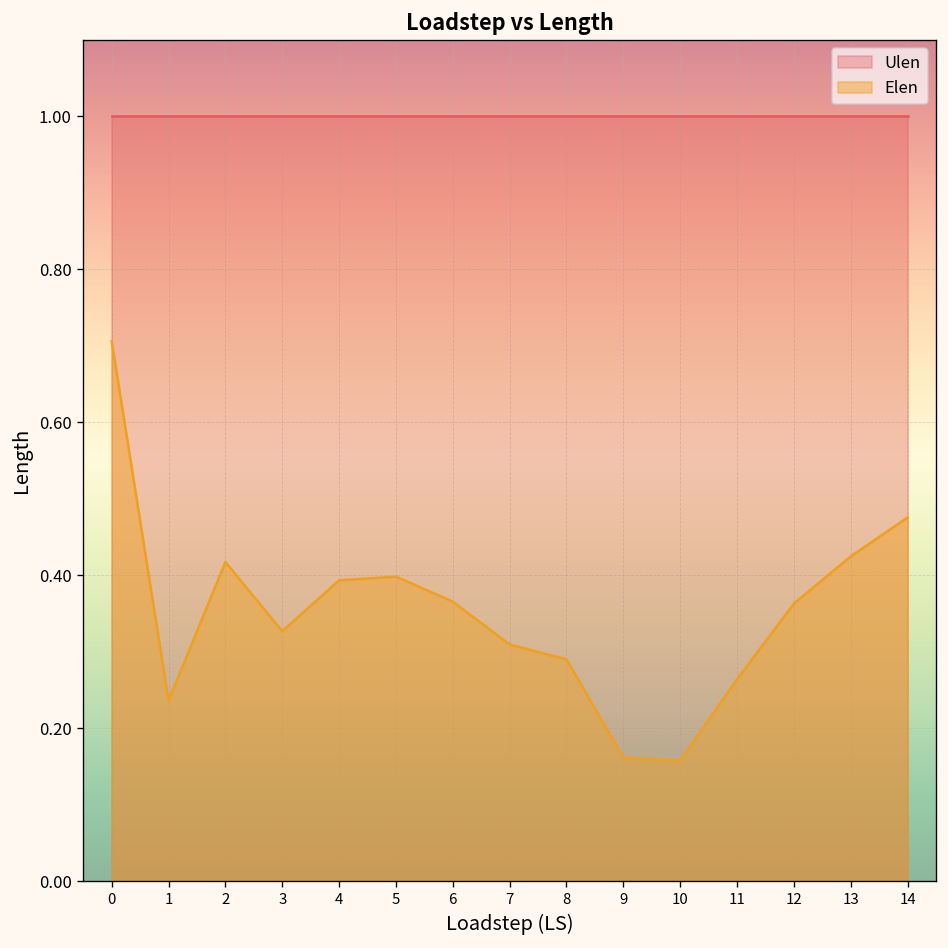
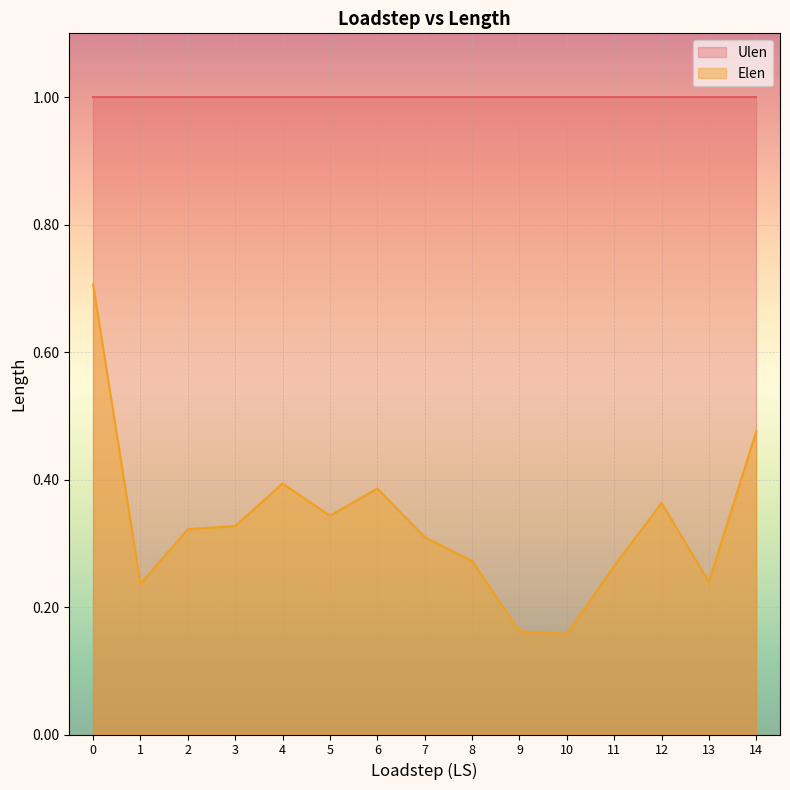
  {
    "Ulen": {
      "0": 1.00,
      "1": 1.00,
      "2": 1.00,
      "3": 1.00,
      "4": 1.00,
      "5": 1.00,
      "6": 1.00,
      "7": 1.00,
      "8": 1.00,
      "9": 1.00,
      "10": 1.00,
      "11": 1.00,
      "12": 1.00,
      "13": 1.00,
      "14": 1.00
    },
    "Elen": {
      "0": 0.71,
      "1": 0.24,
-     "2": 0.42,
+     "2": 0.32,
      "3": 0.33,
      "4": 0.39,
-     "5": 0.40,
-     "6": 0.37,
+     "5": 0.34,
+     "6": 0.39,
      "7": 0.31,
-     "8": 0.29,
+     "8": 0.27,
      "9": 0.16,
      "10": 0.16,
      "11": 0.26,
      "12": 0.36,
-     "13": 0.42,
+     "13": 0.24,
      "14": 0.48
    }
  }
